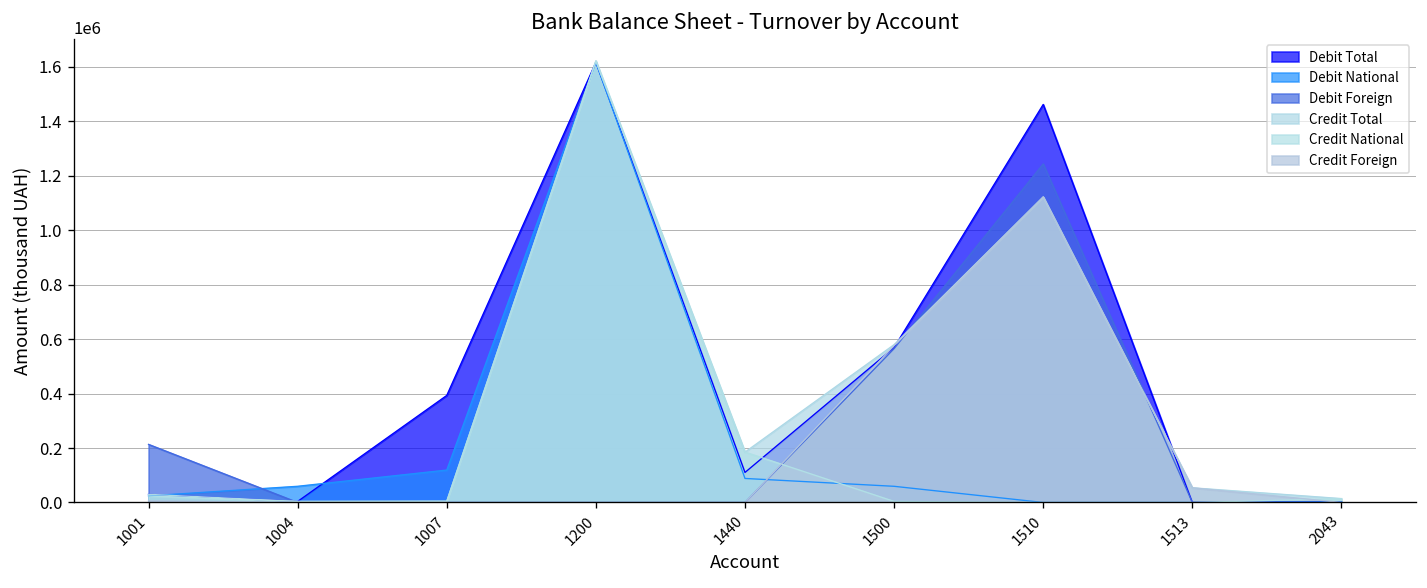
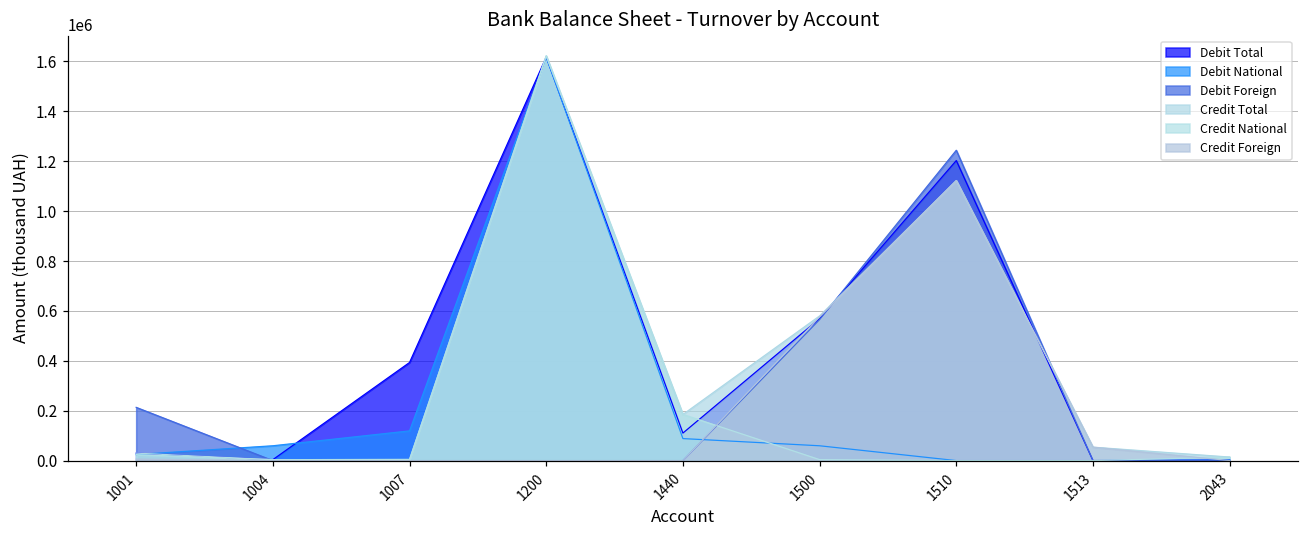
  {
    "Debit Total": {
      "1007": 390000,
      "1440": 110000,
-     "1510": 1460000
+     "1510": 1200000
    },
    "Debit National": {
      "1004": 60000,
      "1007": 120000,
      "1440": 90000,
      "1500": 60000
    },
    "Debit Foreign": {
      "1001": 210000,
      "1510": 1240000
    }
  }
